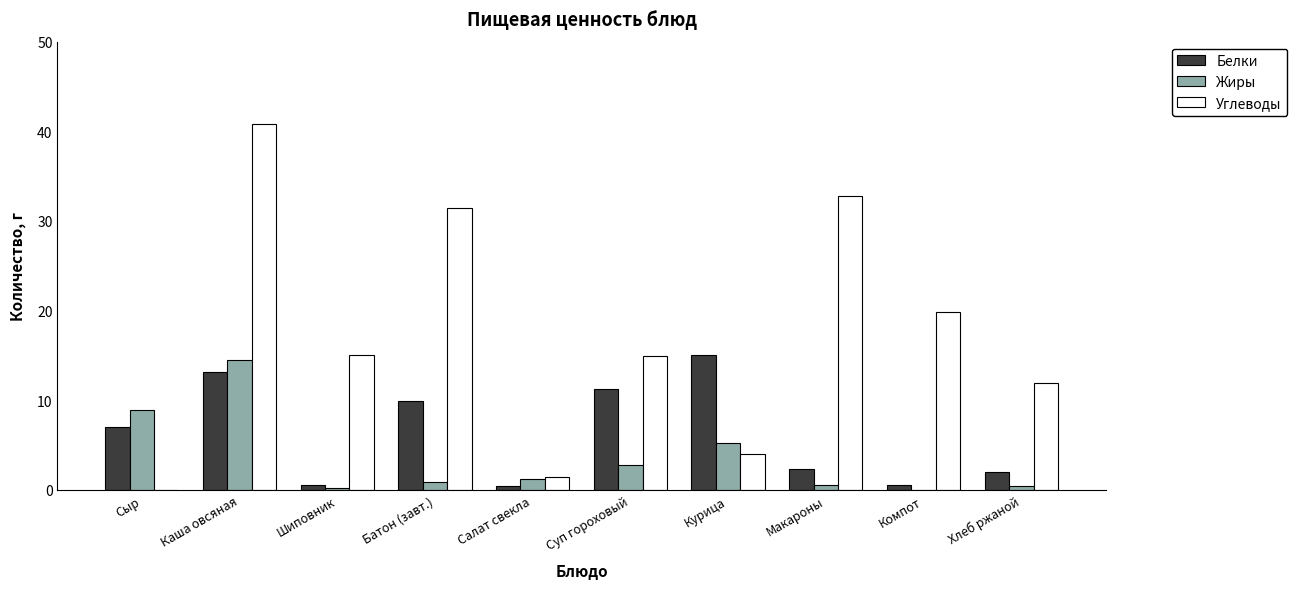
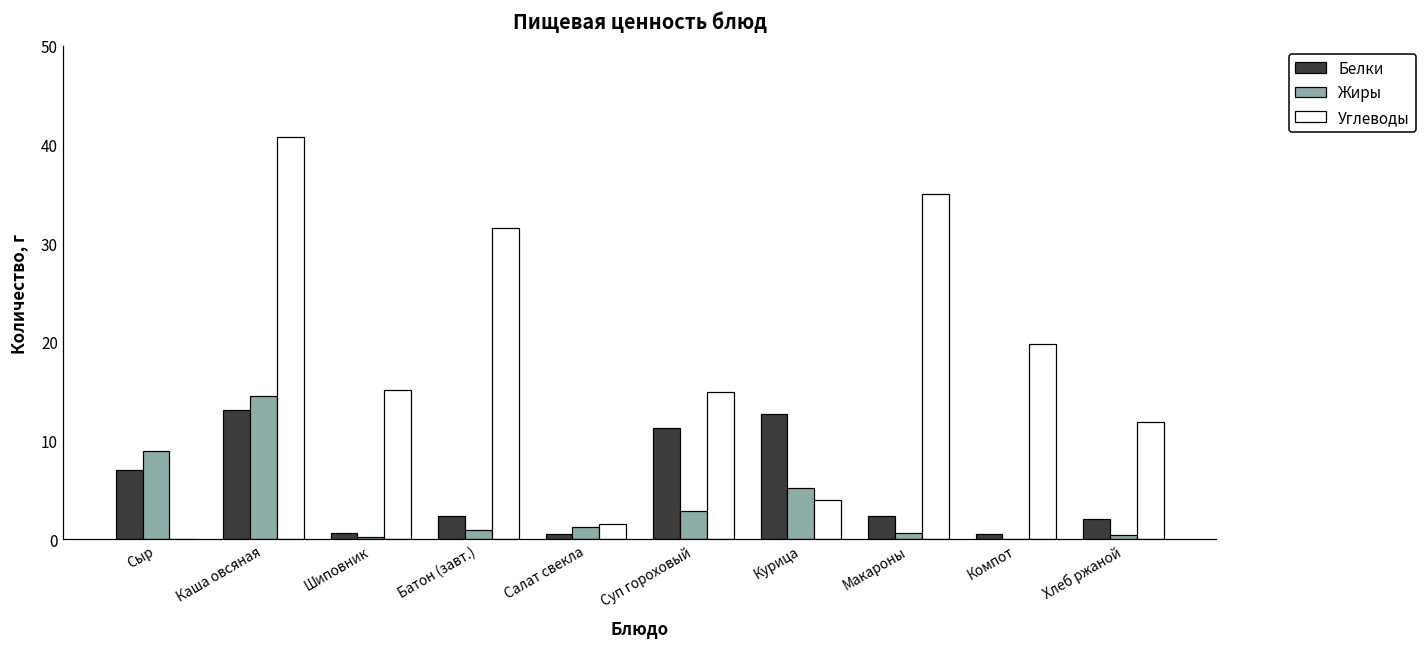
  {
    "Белки": {
      "Сыр": 7,
      "Каша овсяная": 13,
      "Шиповник": 1,
-     "Батон (завт.)": 10,
+     "Батон (завт.)": 2,
      "Салат свекла": 0,
      "Суп гороховый": 11,
-     "Курица": 15,
+     "Курица": 13,
      "Макароны": 2,
      "Компот": 1,
      "Хлеб ржаной": 2
    },
    "Жиры": {
      "Сыр": 9,
      "Каша овсяная": 15,
      "Батон (завт.)": 1,
      "Салат свекла": 1,
      "Суп гороховый": 3,
      "Курица": 5,
      "Макароны": 1,
      "Компот": 0,
      "Хлеб ржаной": 0
    },
    "Углеводы": {
      "Сыр": 0,
      "Каша овсяная": 41,
      "Шиповник": 15,
      "Батон (завт.)": 32,
      "Салат свекла": 2,
      "Суп гороховый": 15,
      "Курица": 4,
-     "Макароны": 33,
+     "Макароны": 35,
      "Компот": 20,
      "Хлеб ржаной": 12
    }
  }
